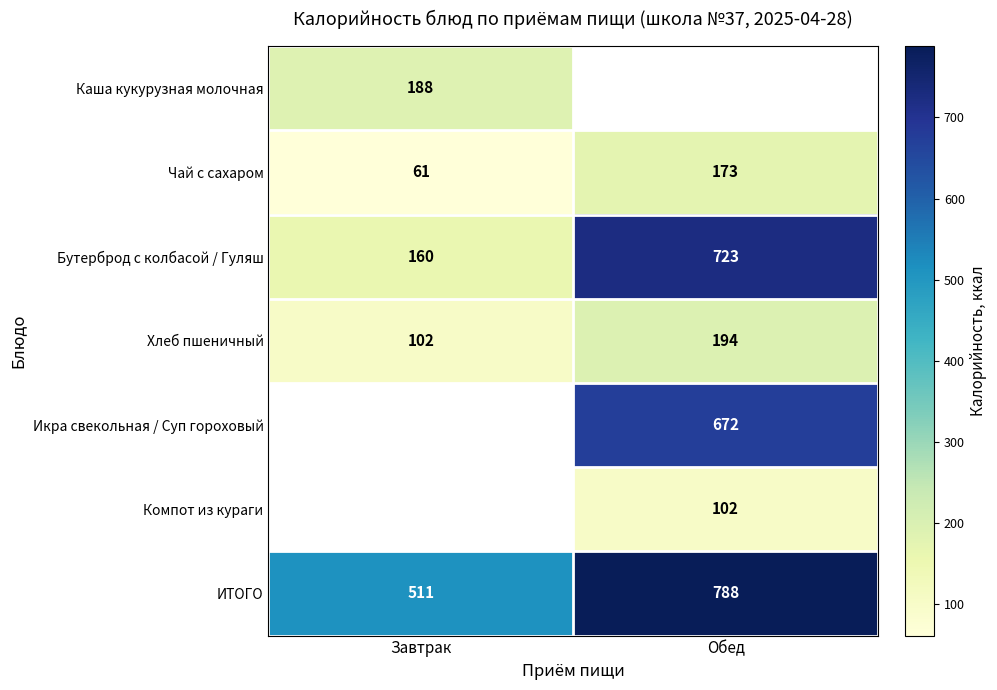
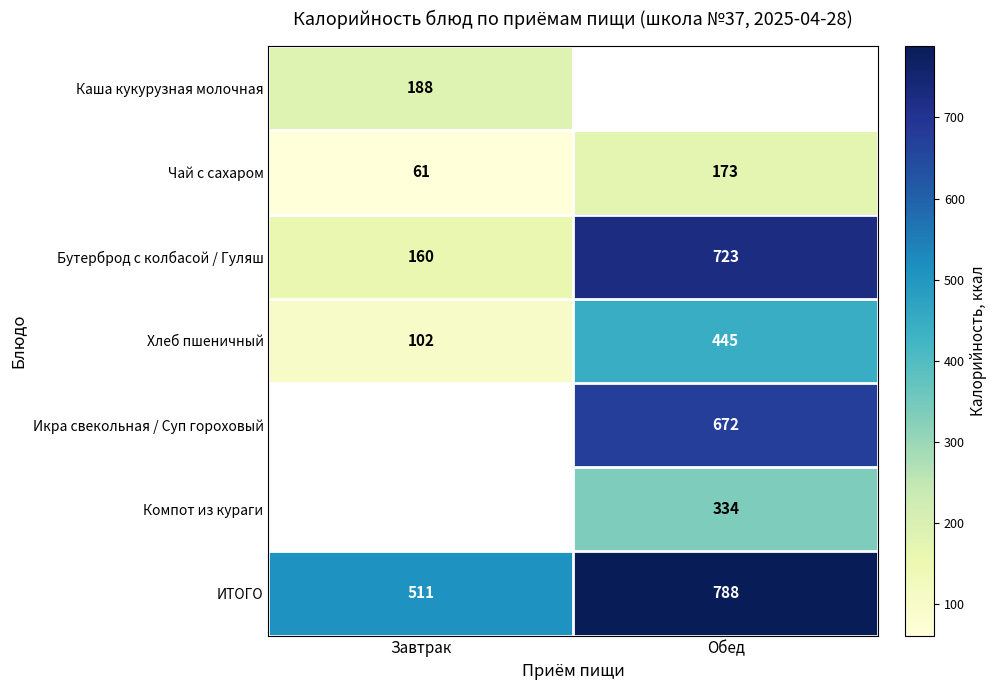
  {
    "Каша кукурузная молочная": {
      "Завтрак": 188
    },
    "Чай с сахаром": {
      "Завтрак": 61,
      "Обед": 173
    },
    "Бутерброд с колбасой / Гуляш": {
      "Завтрак": 160,
      "Обед": 723
    },
    "Хлеб пшеничный": {
      "Завтрак": 102,
-     "Обед": 194
+     "Обед": 445
    },
    "Икра свекольная / Суп гороховый": {
      "Обед": 672
    },
    "Компот из кураги": {
-     "Обед": 102
+     "Обед": 334
    },
    "ИТОГО": {
      "Завтрак": 511,
      "Обед": 788
    }
  }
